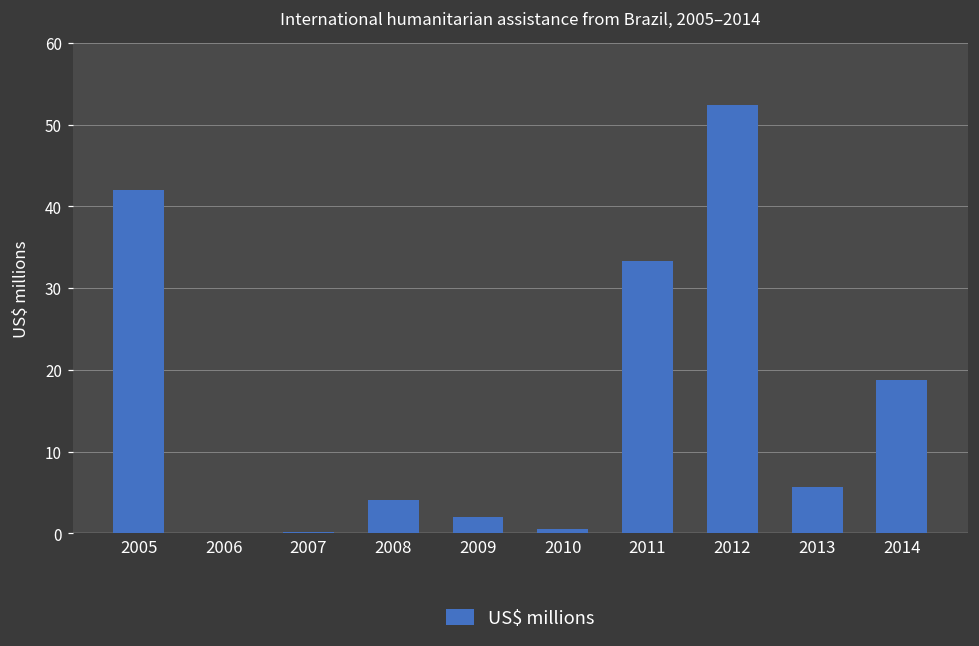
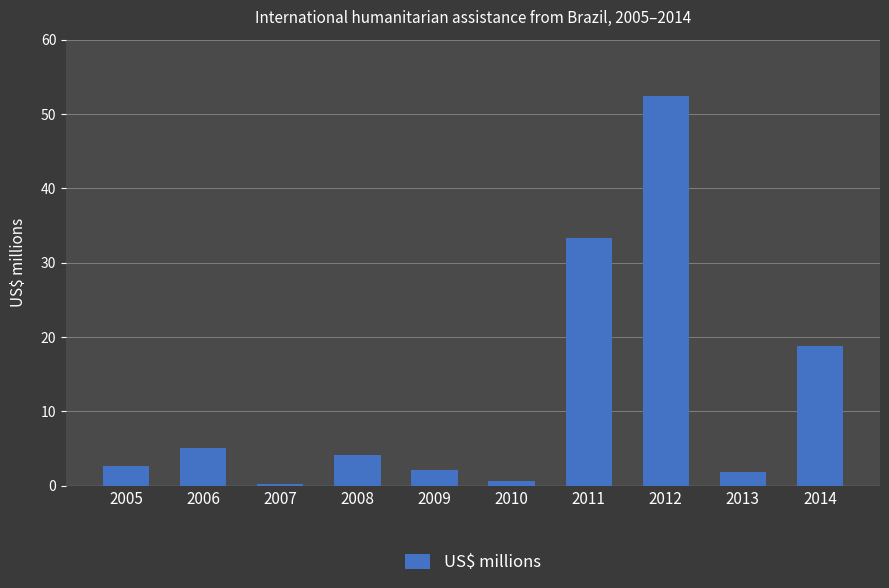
  {
-   "2005": 42,
-   "2006": 0,
+   "2005": 3,
+   "2006": 5,
    "2008": 4,
    "2009": 2,
    "2010": 1,
    "2011": 33,
    "2012": 52,
-   "2013": 6,
+   "2013": 2,
    "2014": 19
  }
